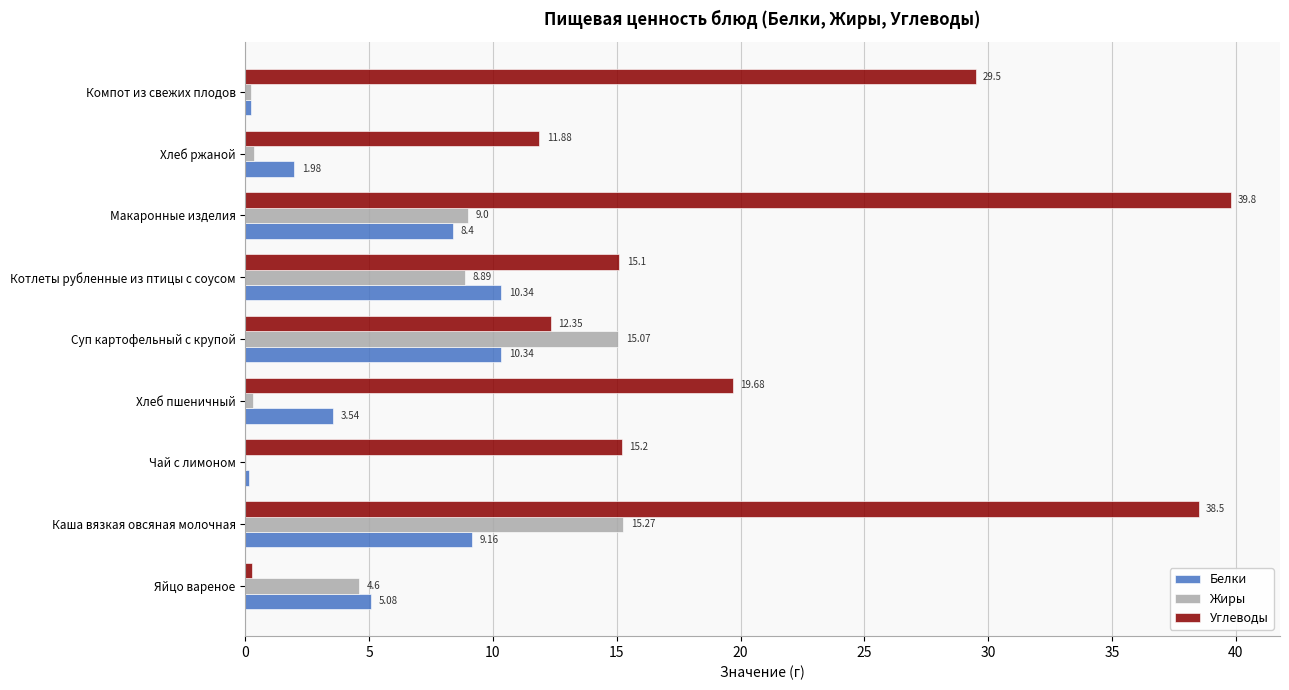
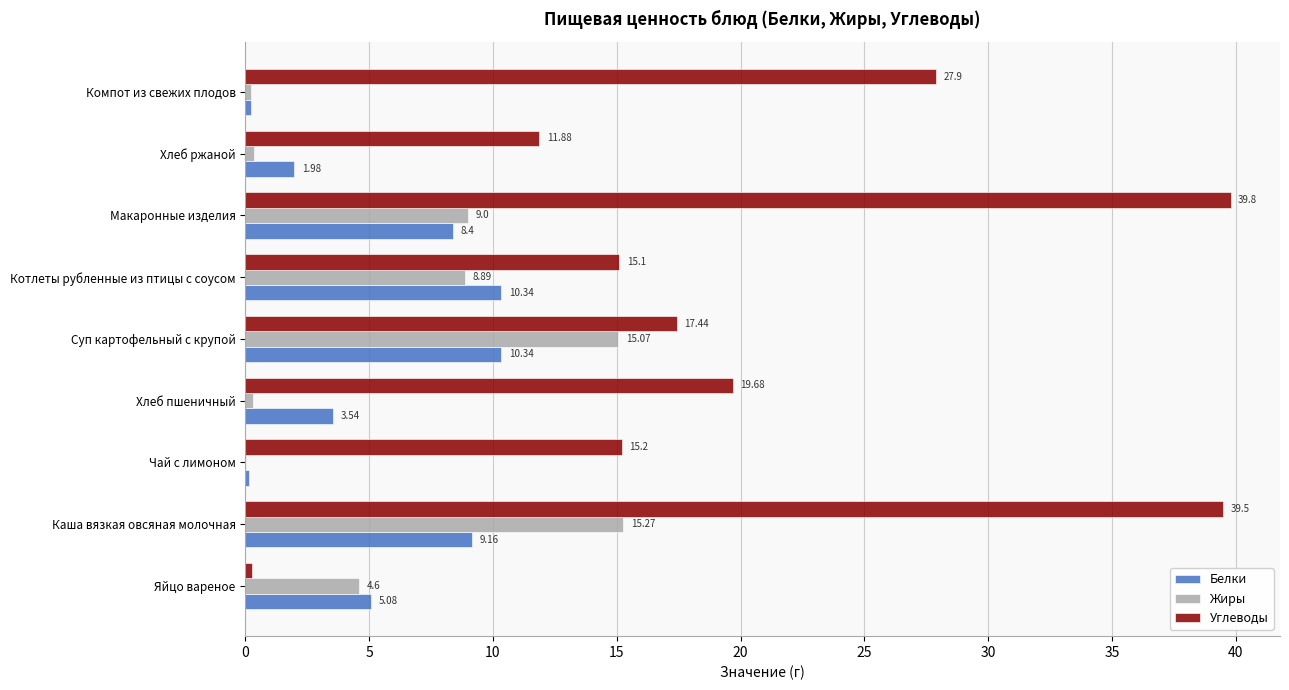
  {
    "Белки": {
      "Хлеб ржаной": 1.98,
      "Макаронные изделия": 8.4,
      "Котлеты рубленные из птицы с соусом": 10.34,
      "Суп картофельный с крупой": 10.34,
      "Хлеб пшеничный": 3.54,
      "Каша вязкая овсяная молочная": 9.16,
      "Яйцо вареное": 5.08
    },
    "Жиры": {
      "Макаронные изделия": 9.0,
      "Котлеты рубленные из птицы с соусом": 8.89,
      "Суп картофельный с крупой": 15.07,
      "Каша вязкая овсяная молочная": 15.27,
      "Яйцо вареное": 4.6
    },
    "Углеводы": {
-     "Компот из свежих плодов": 29.5,
+     "Компот из свежих плодов": 27.9,
      "Хлеб ржаной": 11.88,
      "Макаронные изделия": 39.8,
      "Котлеты рубленные из птицы с соусом": 15.1,
-     "Суп картофельный с крупой": 12.35,
+     "Суп картофельный с крупой": 17.44,
      "Хлеб пшеничный": 19.68,
      "Чай с лимоном": 15.2,
-     "Каша вязкая овсяная молочная": 38.5
+     "Каша вязкая овсяная молочная": 39.5
    }
  }
